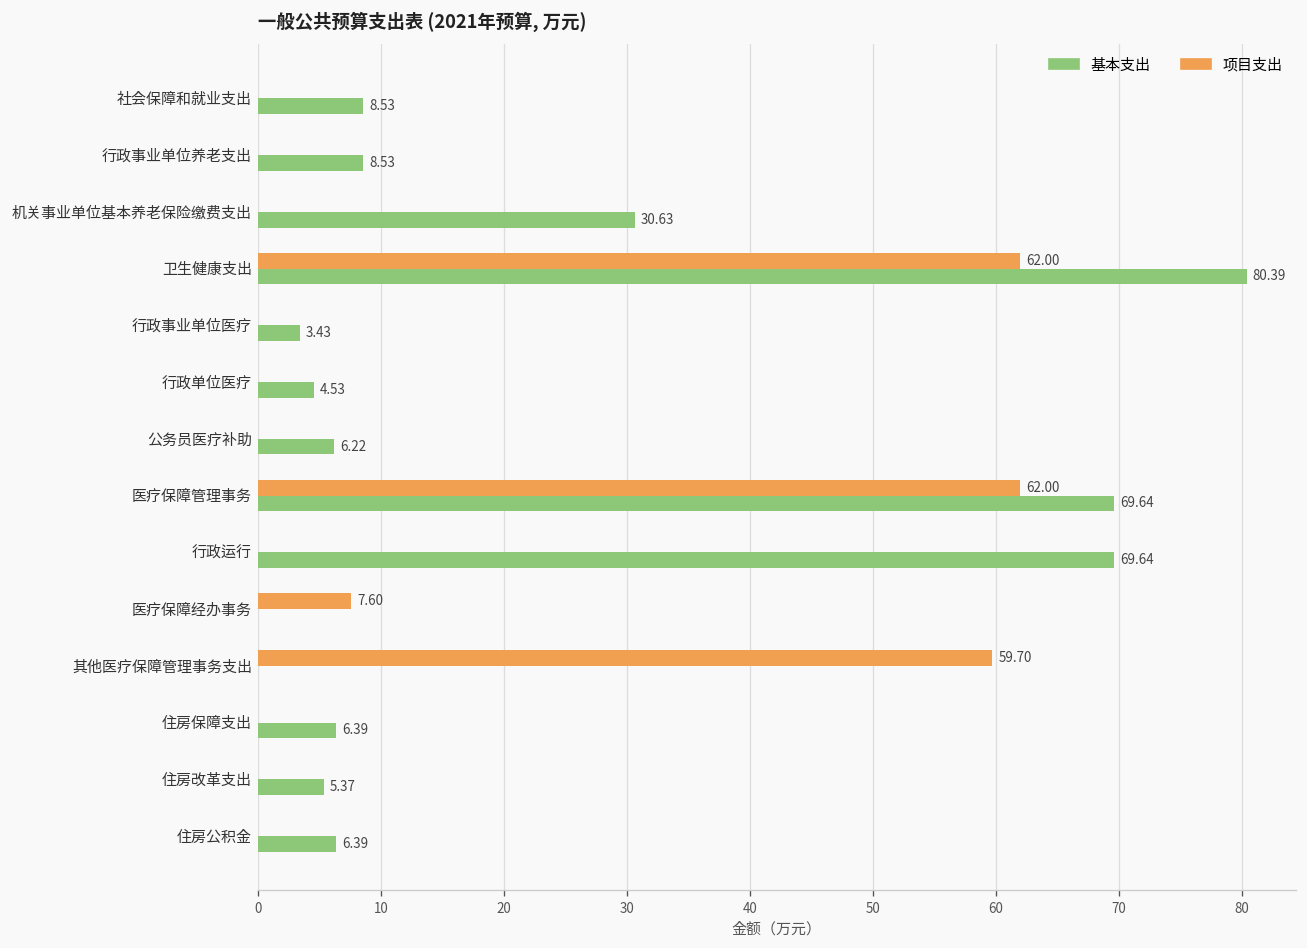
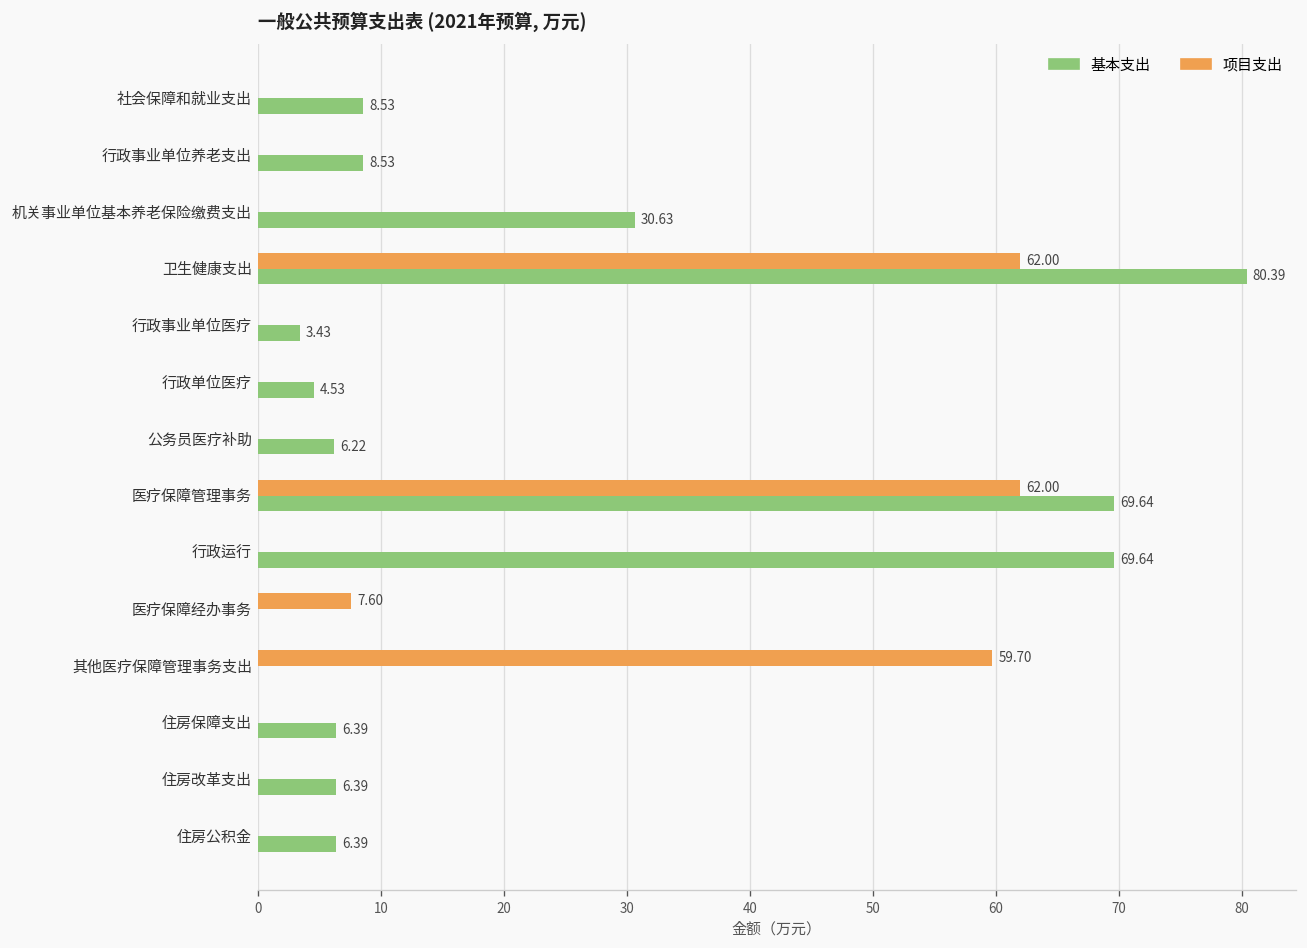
  {
    "基本支出": {
      "社会保障和就业支出": 8.53,
      "行政事业单位养老支出": 8.53,
      "机关事业单位基本养老保险缴费支出": 30.63,
      "卫生健康支出": 80.39,
      "行政事业单位医疗": 3.43,
      "行政单位医疗": 4.53,
      "公务员医疗补助": 6.22,
      "医疗保障管理事务": 69.64,
      "行政运行": 69.64,
      "住房保障支出": 6.39,
-     "住房改革支出": 5.37,
+     "住房改革支出": 6.39,
      "住房公积金": 6.39
    },
    "项目支出": {
      "卫生健康支出": 62.00,
      "医疗保障管理事务": 62.00,
      "医疗保障经办事务": 7.60,
      "其他医疗保障管理事务支出": 59.70
    }
  }
